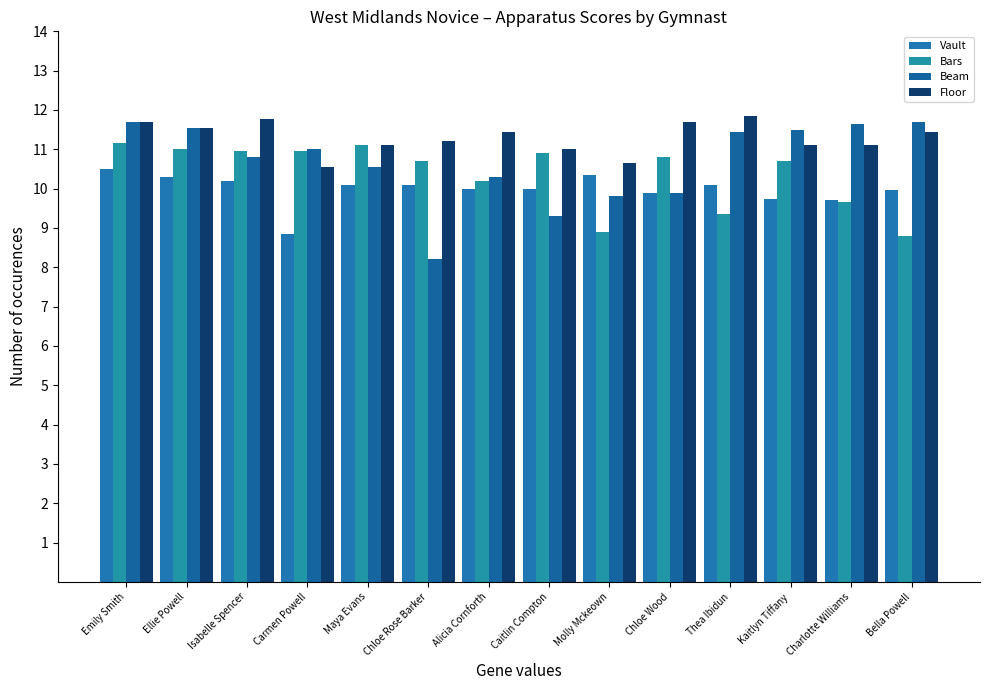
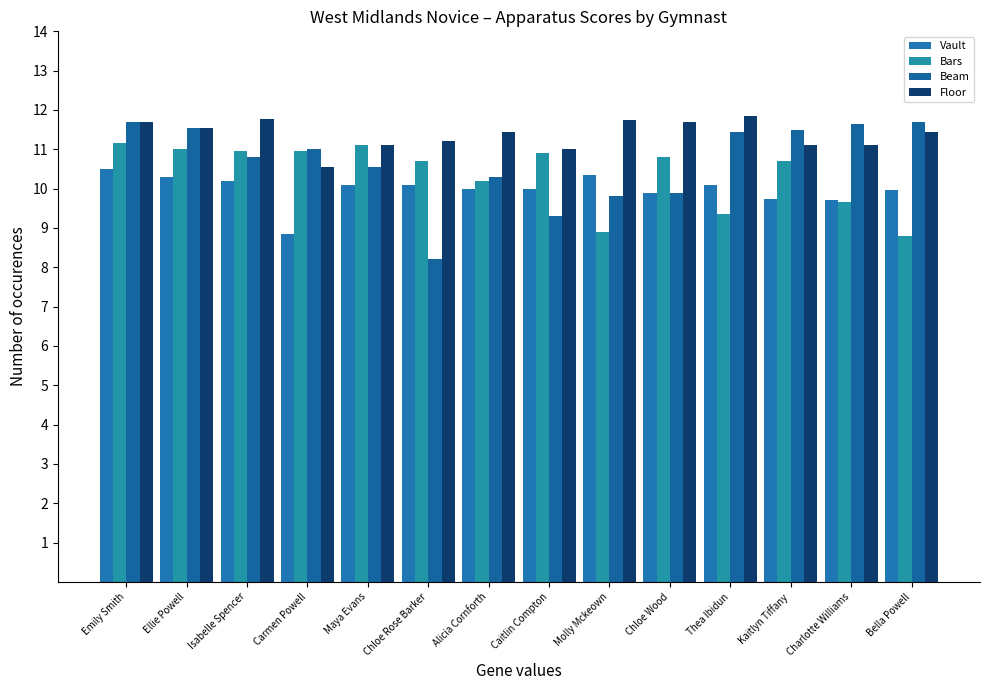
  {
    "Floor": {
      "Emily Smith": 11.7,
      "Ellie Powell": 11.6,
      "Isabelle Spencer": 11.8,
      "Carmen Powell": 10.6,
      "Maya Evans": 11.1,
      "Chloe Rose Barker": 11.2,
      "Alicia Cornforth": 11.5,
      "Caitlin Compton": 11.0,
-     "Molly Mckeown": 10.7,
+     "Molly Mckeown": 11.8,
      "Chloe Wood": 11.7,
      "Thea Ibidun": 11.9,
      "Kaitlyn Tiffany": 11.1,
      "Charlotte Williams": 11.1,
      "Bella Powell": 11.5
    }
  }
